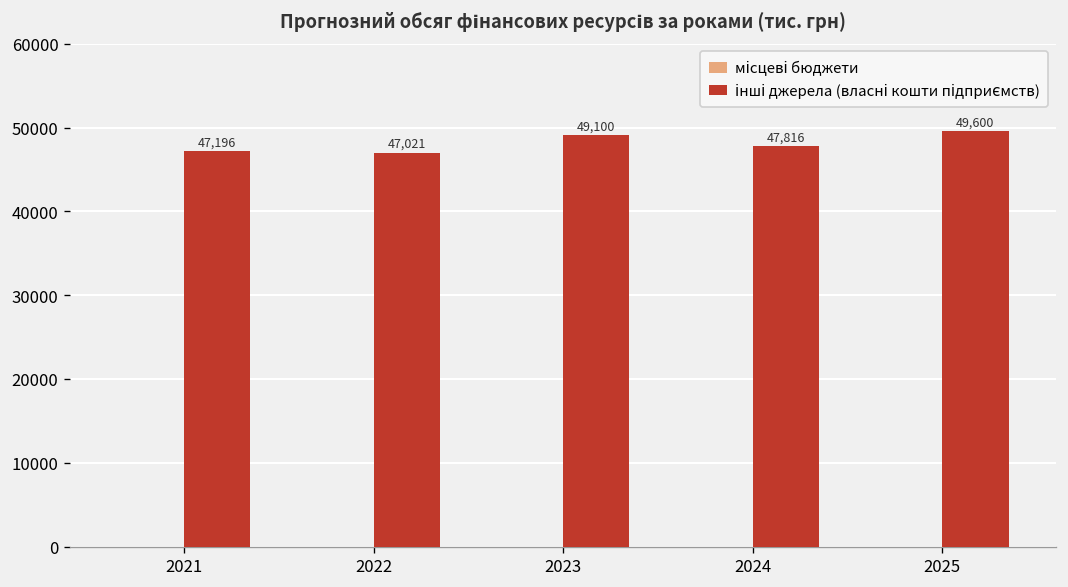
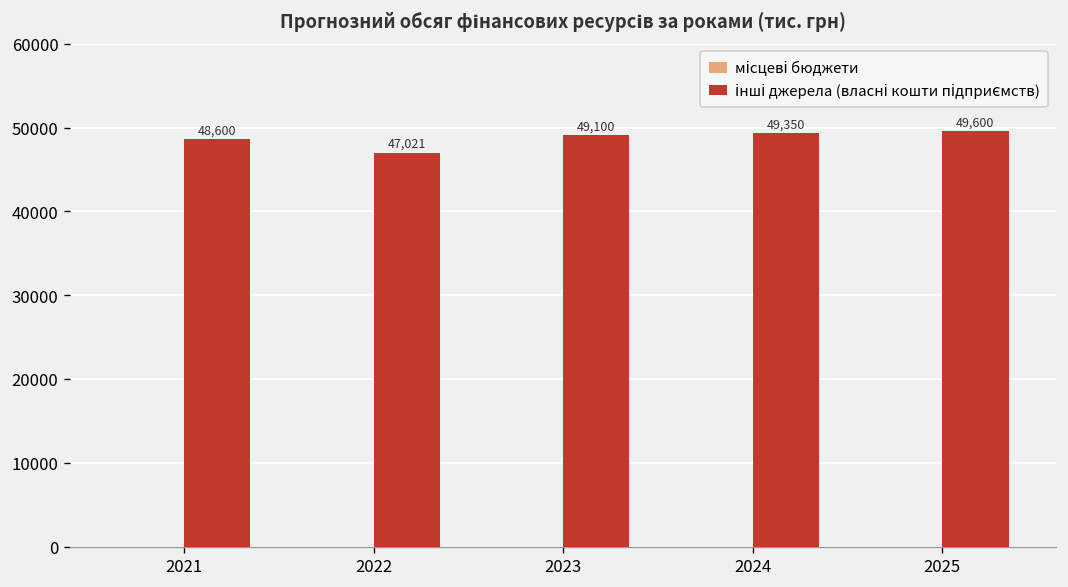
  {
    "місцеві бюджети": {
      "2021": "0",
      "2022": "0",
      "2023": "0",
      "2024": "0",
      "2025": "0"
    },
    "інші джерела (власні кошти підприємств)": {
-     "2021": "47,196",
+     "2021": "48,600",
      "2022": "47,021",
      "2023": "49,100",
-     "2024": "47,816",
+     "2024": "49,350",
      "2025": "49,600"
    }
  }
